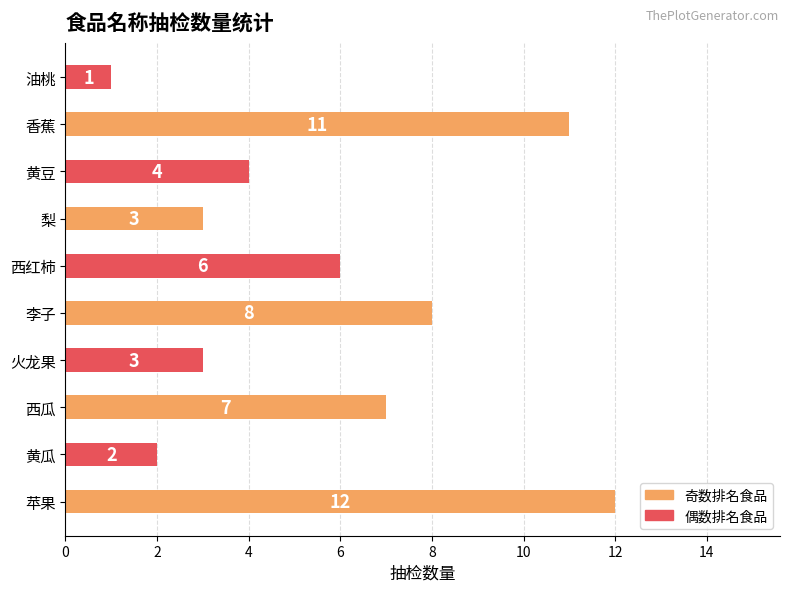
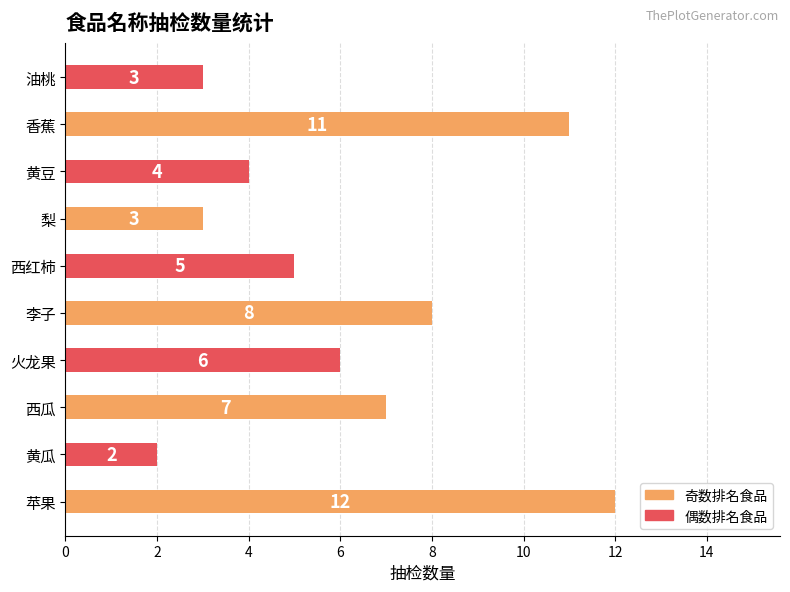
  {
-   "油桃": 1,
+   "油桃": 3,
    "香蕉": 11,
    "黄豆": 4,
    "梨": 3,
-   "西红柿": 6,
+   "西红柿": 5,
    "李子": 8,
-   "火龙果": 3,
+   "火龙果": 6,
    "西瓜": 7,
    "黄瓜": 2,
    "苹果": 12
  }
